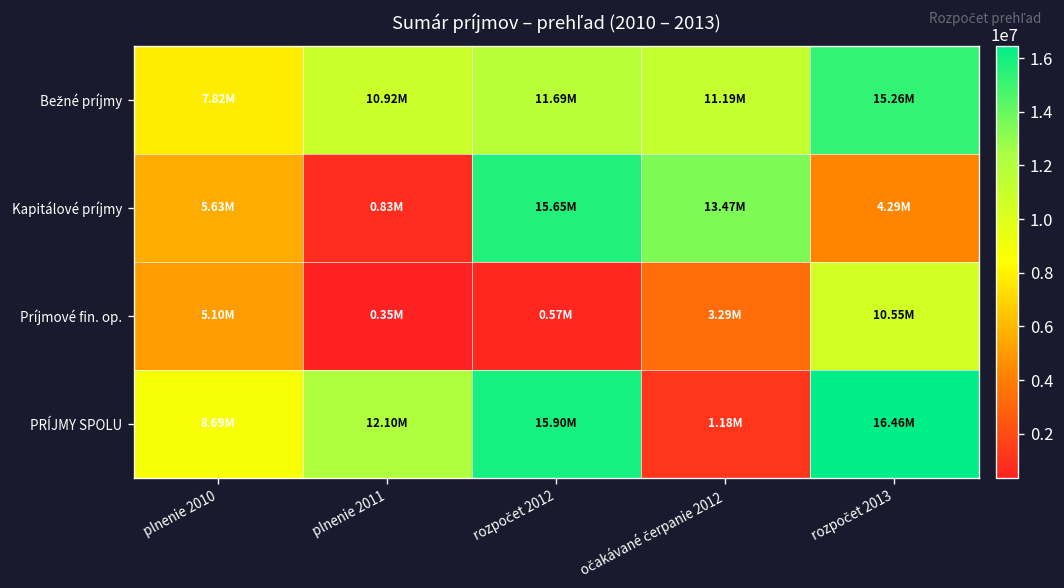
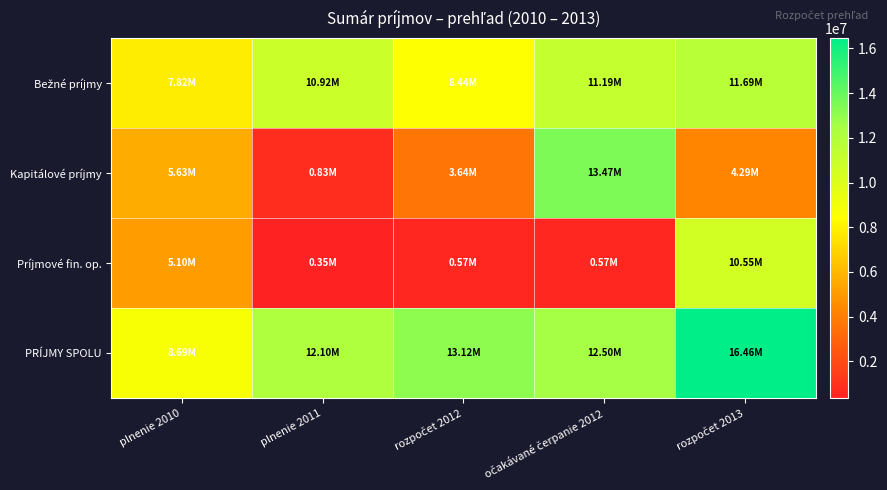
  {
    "Bežné príjmy": {
      "plnenie 2010": "7.82M",
      "plnenie 2011": "10.92M",
-     "rozpočet 2012": "11.69M",
+     "rozpočet 2012": "8.44M",
      "očakávané čerpanie 2012": "11.19M",
-     "rozpočet 2013": "15.26M"
+     "rozpočet 2013": "11.69M"
    },
    "Kapitálové príjmy": {
      "plnenie 2010": "5.63M",
      "plnenie 2011": "0.83M",
-     "rozpočet 2012": "15.65M",
+     "rozpočet 2012": "3.64M",
      "očakávané čerpanie 2012": "13.47M",
      "rozpočet 2013": "4.29M"
    },
    "Príjmové fin. op.": {
      "plnenie 2010": "5.10M",
      "plnenie 2011": "0.35M",
      "rozpočet 2012": "0.57M",
-     "očakávané čerpanie 2012": "3.29M",
+     "očakávané čerpanie 2012": "0.57M",
      "rozpočet 2013": "10.55M"
    },
    "PRÍJMY SPOLU": {
      "plnenie 2010": "8.69M",
      "plnenie 2011": "12.10M",
-     "rozpočet 2012": "15.90M",
-     "očakávané čerpanie 2012": "1.18M",
+     "rozpočet 2012": "13.12M",
+     "očakávané čerpanie 2012": "12.50M",
      "rozpočet 2013": "16.46M"
    }
  }
